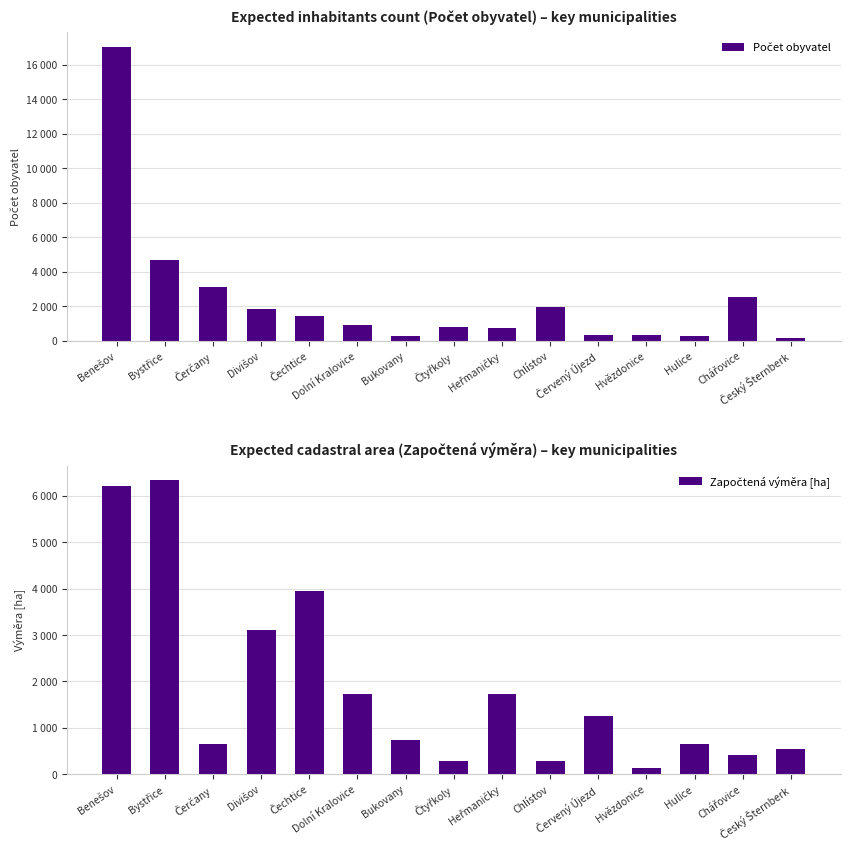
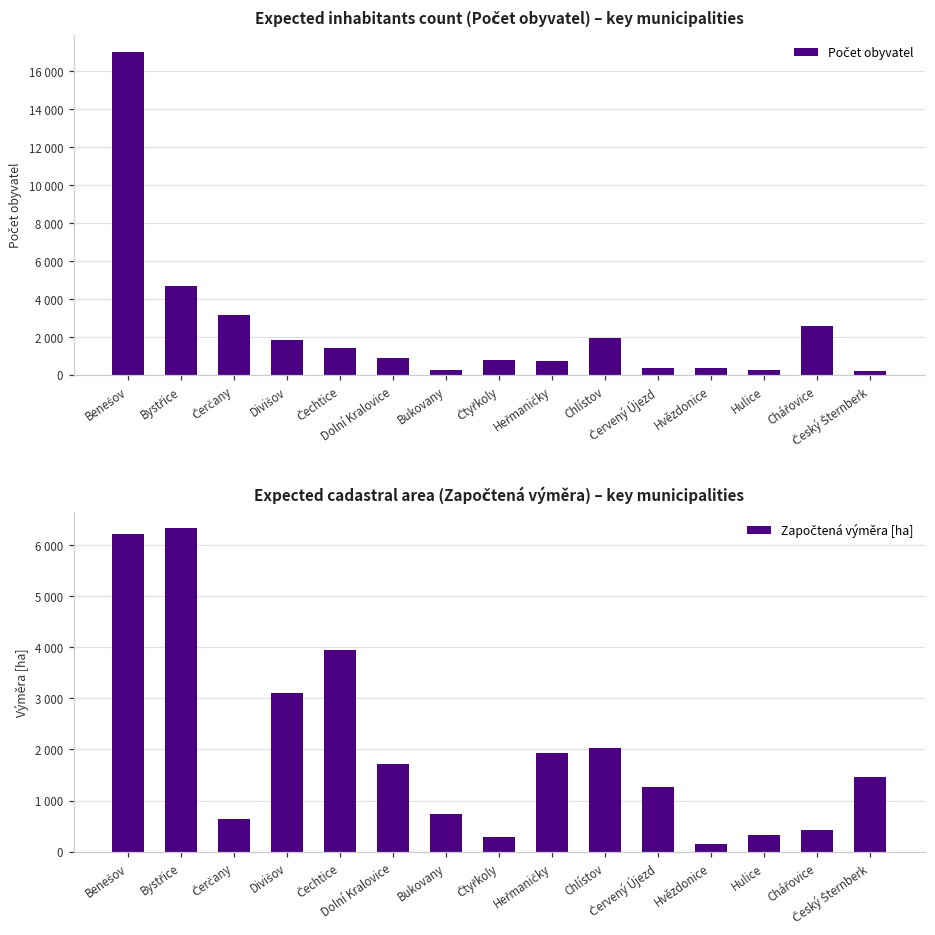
  {
    "Expected inhabitants count (Počet obyvatel) – key municipalities": {
      "Benešov": 17000,
      "Bystřice": 4700,
      "Čerčany": 3100,
      "Divišov": 1800,
      "Čechtice": 1400,
      "Dolní Kralovice": 900,
      "Bukovany": 300,
      "Čtyřkoly": 800,
      "Heřmaničky": 700,
      "Chlístov": 2000,
      "Červený Újezd": 300,
      "Hvězdonice": 300,
      "Hulice": 300,
      "Chářovice": 2600,
      "Český Šternberk": 200
    },
    "Expected cadastral area (Započtená výměra) – key municipalities": {
      "Benešov": 6200,
      "Bystřice": 6300,
      "Čerčany": 600,
      "Divišov": 3100,
      "Čechtice": 3900,
      "Dolní Kralovice": 1700,
      "Bukovany": 700,
      "Čtyřkoly": 300,
-     "Heřmaničky": 1700,
-     "Chlístov": 300,
+     "Heřmaničky": 1900,
+     "Chlístov": 2000,
      "Červený Újezd": 1300,
      "Hvězdonice": 100,
-     "Hulice": 600,
+     "Hulice": 300,
      "Chářovice": 400,
-     "Český Šternberk": 500
+     "Český Šternberk": 1500
    }
  }
